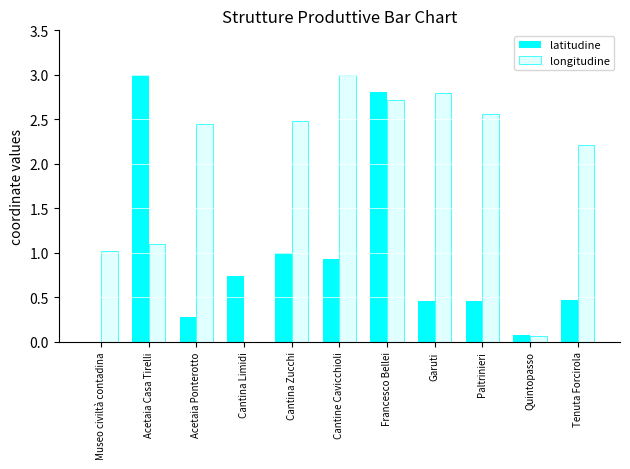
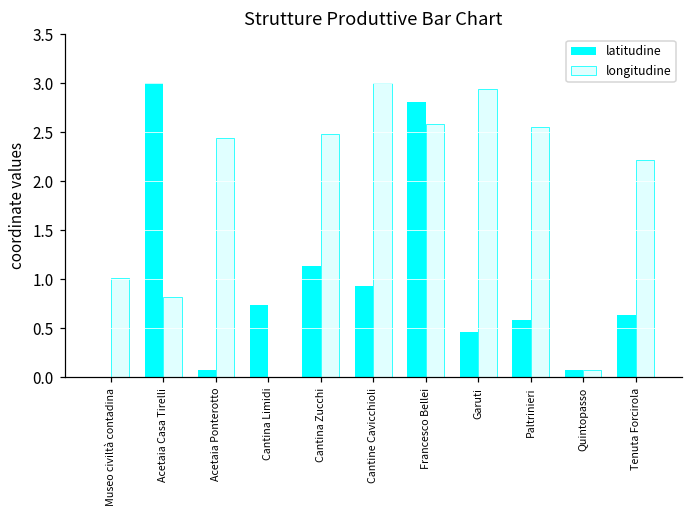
  {
    "latitudine": {
      "Museo civiltà contadina": 0.0,
      "Acetaia Casa Tirelli": 3.0,
-     "Acetaia Ponterotto": 0.3,
+     "Acetaia Ponterotto": 0.1,
      "Cantina Limidi": 0.7,
-     "Cantina Zucchi": 1.0,
+     "Cantina Zucchi": 1.1,
      "Cantine Cavicchioli": 0.9,
      "Francesco Bellei": 2.8,
      "Garuti": 0.5,
-     "Paltrinieri": 0.5,
+     "Paltrinieri": 0.6,
      "Quintopasso": 0.1,
-     "Tenuta Forcirola": 0.5
+     "Tenuta Forcirola": 0.6
    },
    "longitudine": {
      "Museo civiltà contadina": 1.0,
-     "Acetaia Casa Tirelli": 1.1,
+     "Acetaia Casa Tirelli": 0.8,
      "Acetaia Ponterotto": 2.4,
      "Cantina Limidi": 0.0,
      "Cantina Zucchi": 2.5,
      "Cantine Cavicchioli": 3.0,
-     "Francesco Bellei": 2.7,
-     "Garuti": 2.8,
+     "Francesco Bellei": 2.6,
+     "Garuti": 2.9,
      "Paltrinieri": 2.6,
      "Quintopasso": 0.1,
      "Tenuta Forcirola": 2.2
    }
  }
